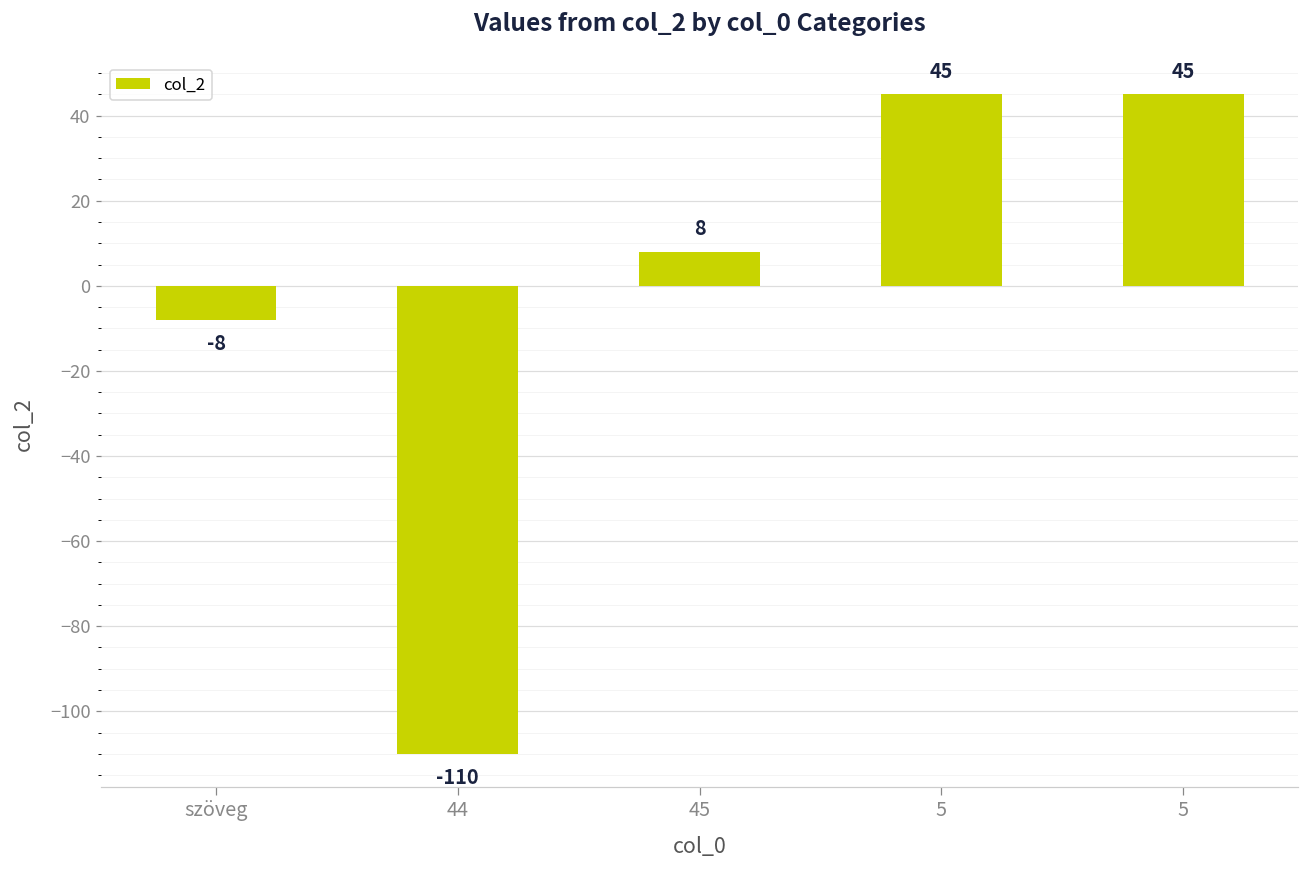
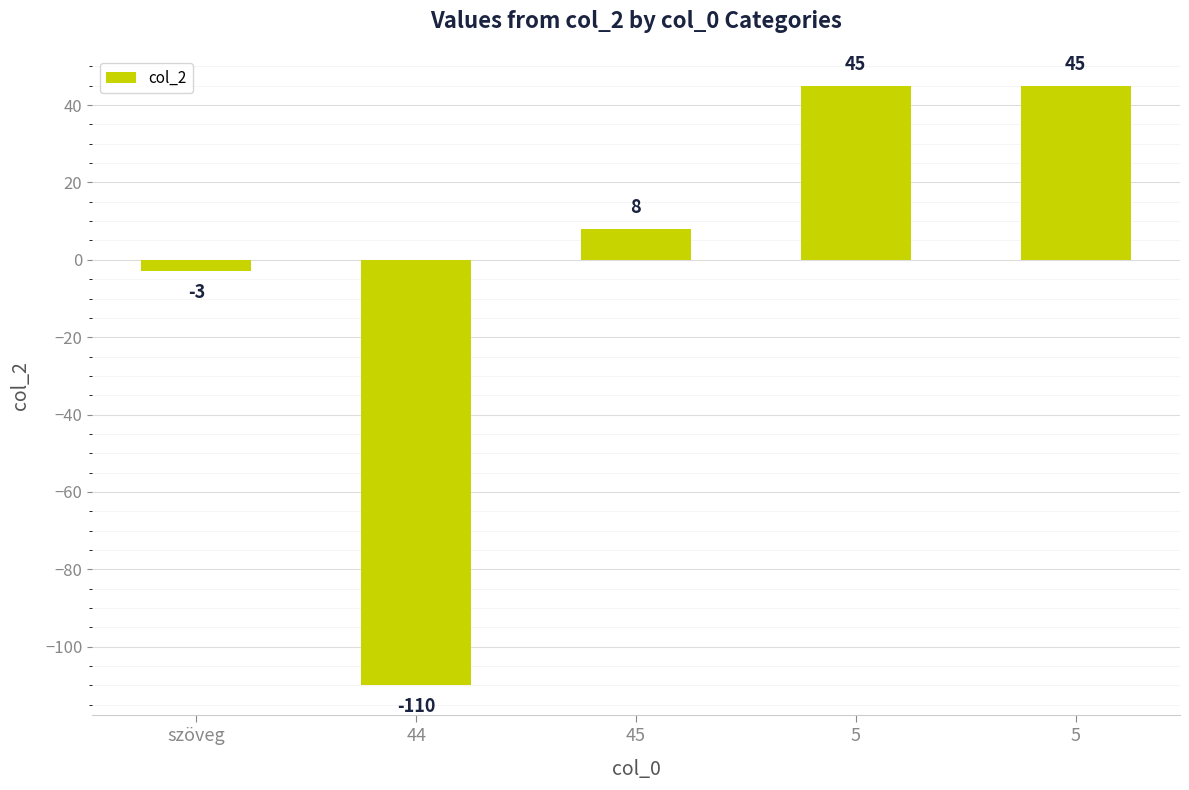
  {
-   "szöveg": -8,
+   "szöveg": -3,
    "44": -110,
    "45": 8
  }
